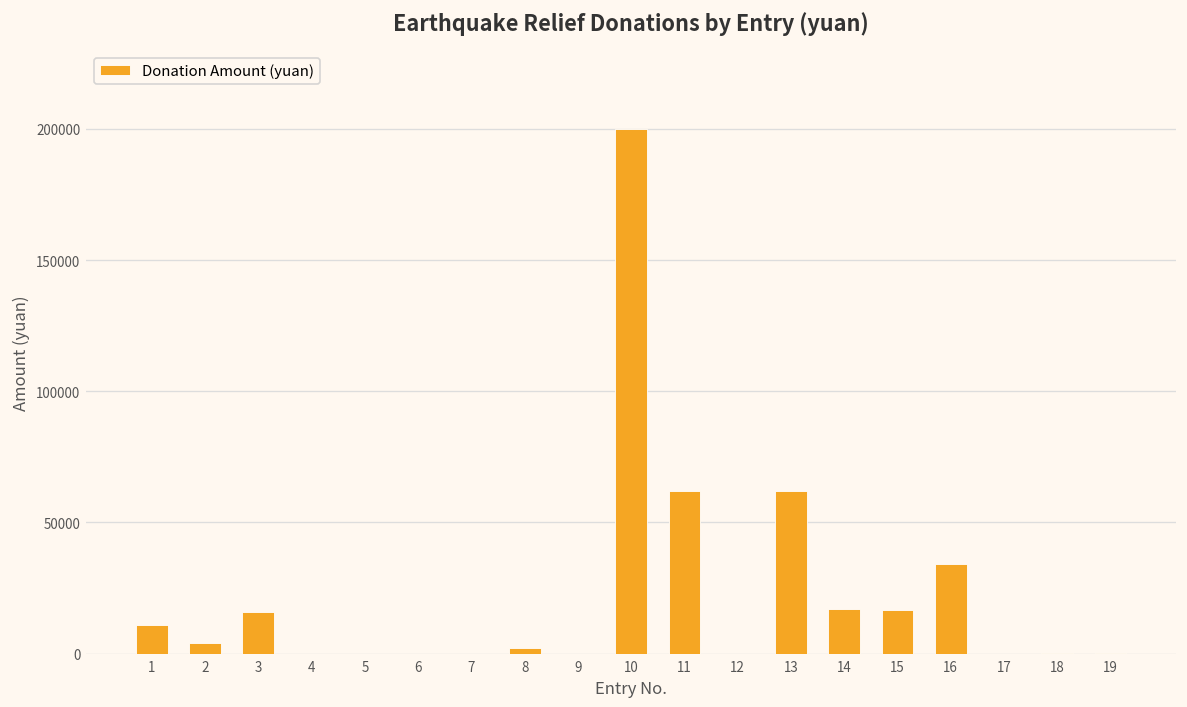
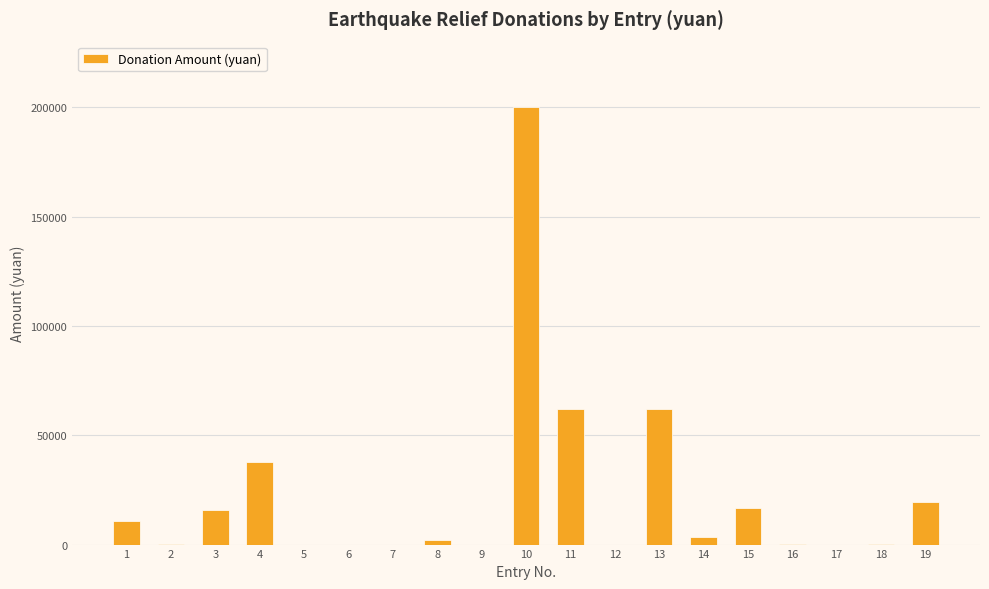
  {
    "1": 11000,
-   "2": 4000,
+   "2": 0,
    "3": 16000,
-   "4": 0,
+   "4": 38000,
    "8": 2000,
    "10": 200000,
    "11": 62000,
    "13": 62000,
-   "14": 17000,
+   "14": 3000,
    "15": 17000,
-   "16": 34000,
-   "19": 0
+   "16": 0,
+   "19": 20000
  }
